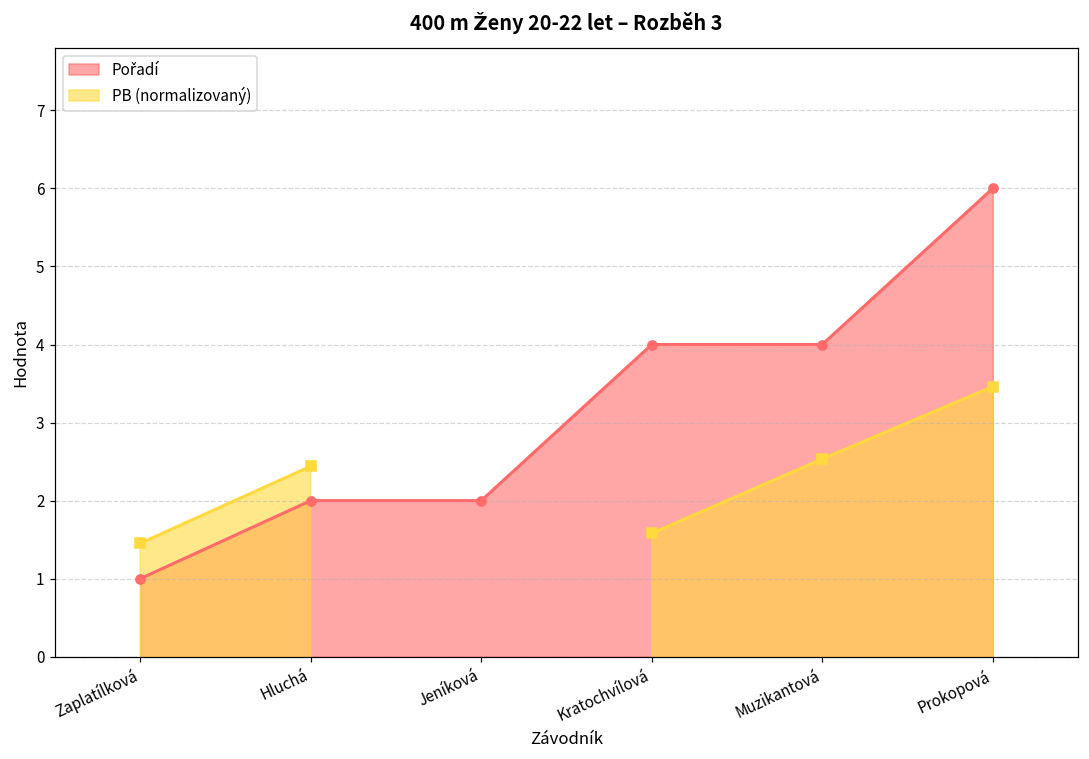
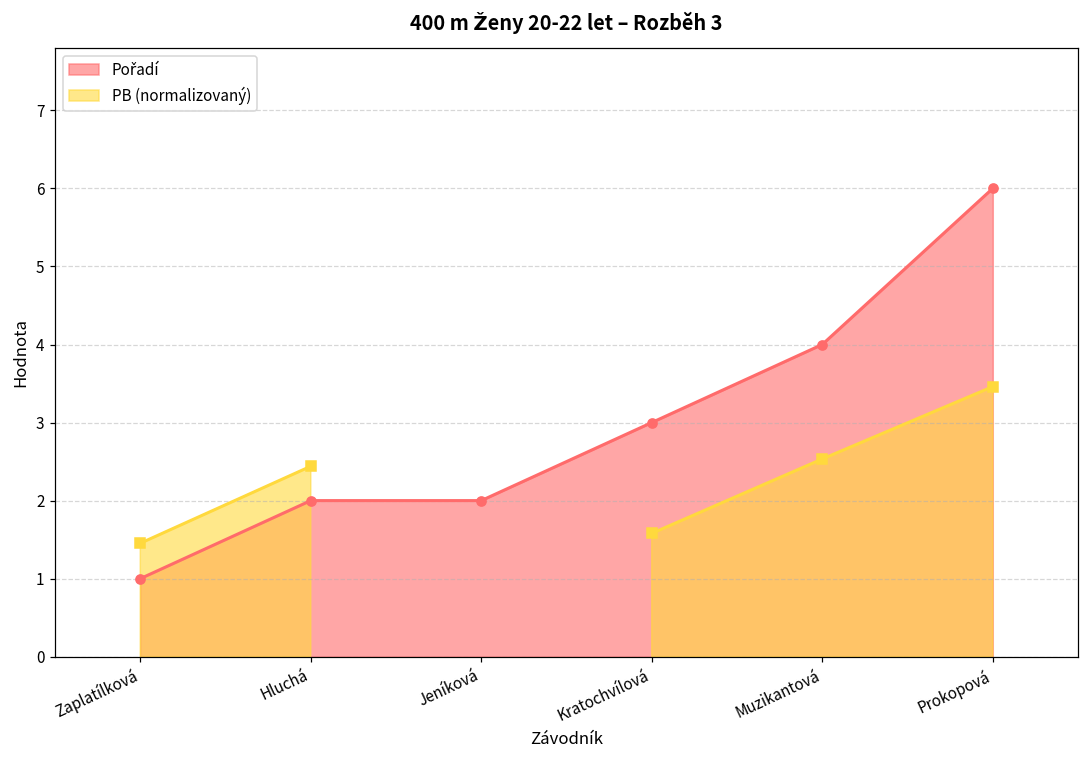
  {
    "Pořadí": {
      "Zaplatílková": 1,
      "Hluchá": 2,
      "Jeníková": 2,
-     "Kratochvílová": 4,
+     "Kratochvílová": 3,
      "Muzikantová": 4,
      "Prokopová": 6
    }
  }
